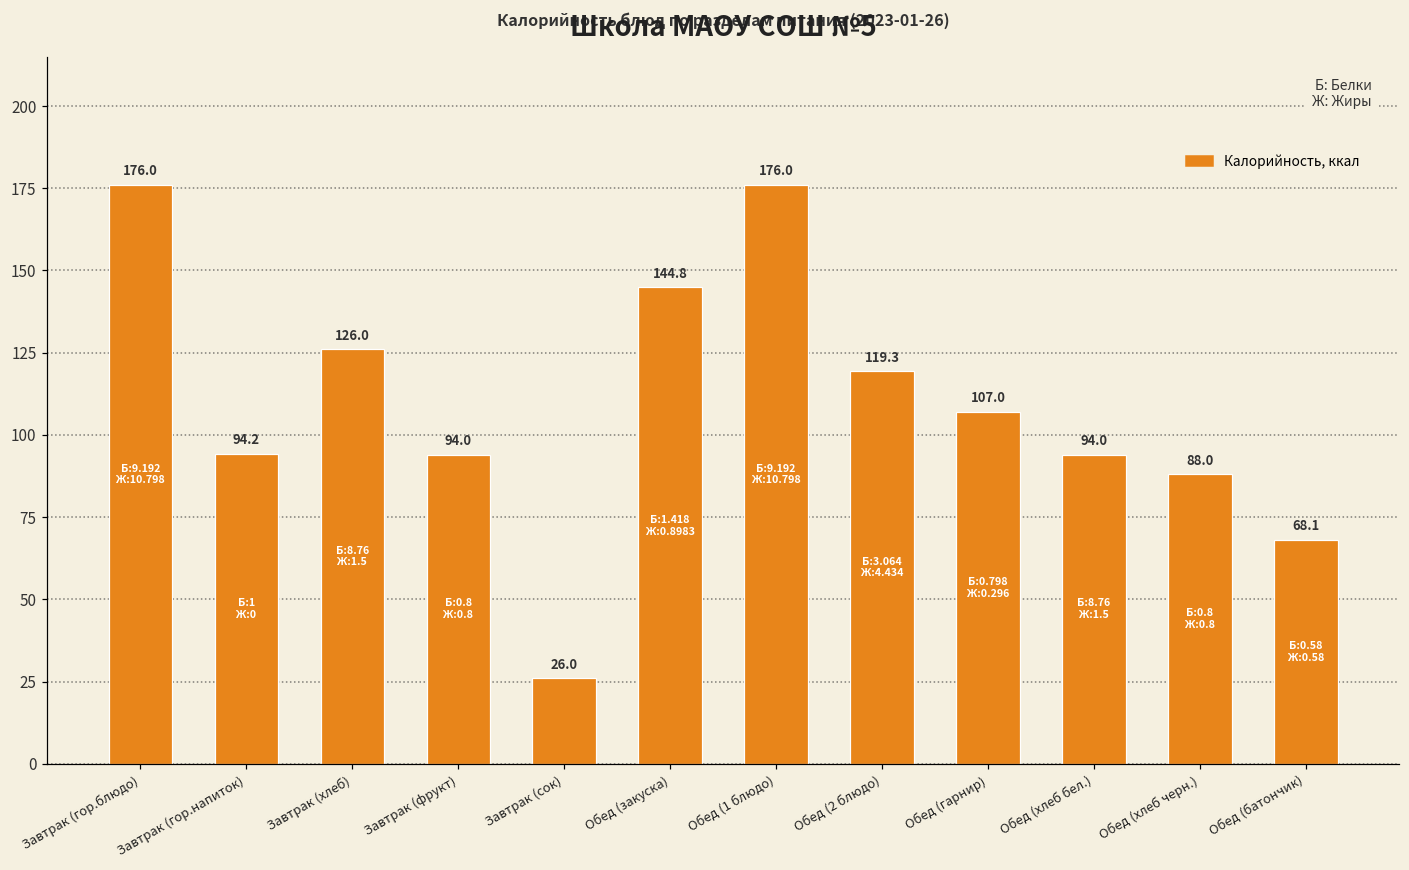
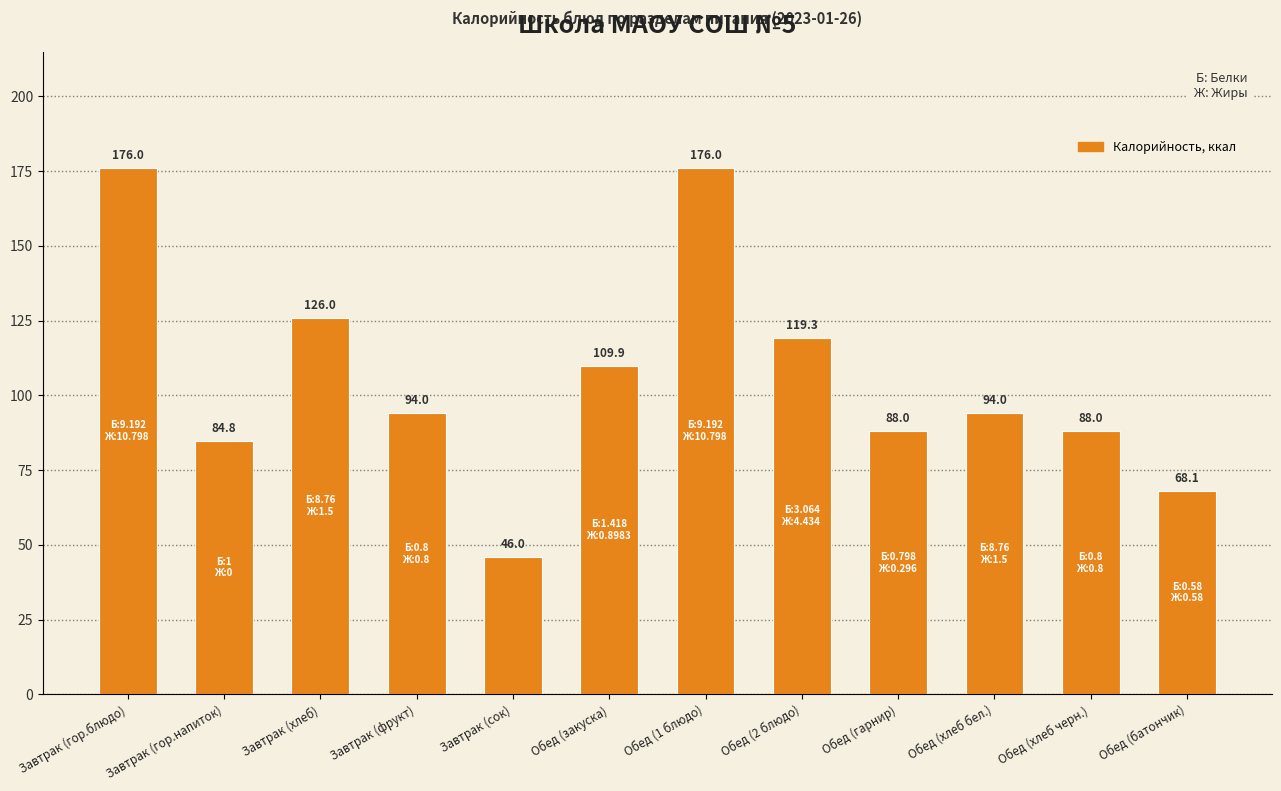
  {
    "Завтрак (гор.блюдо)": 176.0,
-   "Завтрак (гор.напиток)": 94.2,
+   "Завтрак (гор.напиток)": 84.8,
    "Завтрак (хлеб)": 126.0,
    "Завтрак (фрукт)": 94.0,
-   "Завтрак (сок)": 26.0,
-   "Обед (закуска)": 144.8,
+   "Завтрак (сок)": 46.0,
+   "Обед (закуска)": 109.9,
    "Обед (1 блюдо)": 176.0,
    "Обед (2 блюдо)": 119.3,
-   "Обед (гарнир)": 107.0,
+   "Обед (гарнир)": 88.0,
    "Обед (хлеб бел.)": 94.0,
    "Обед (хлеб черн.)": 88.0,
    "Обед (батончик)": 68.1
  }
